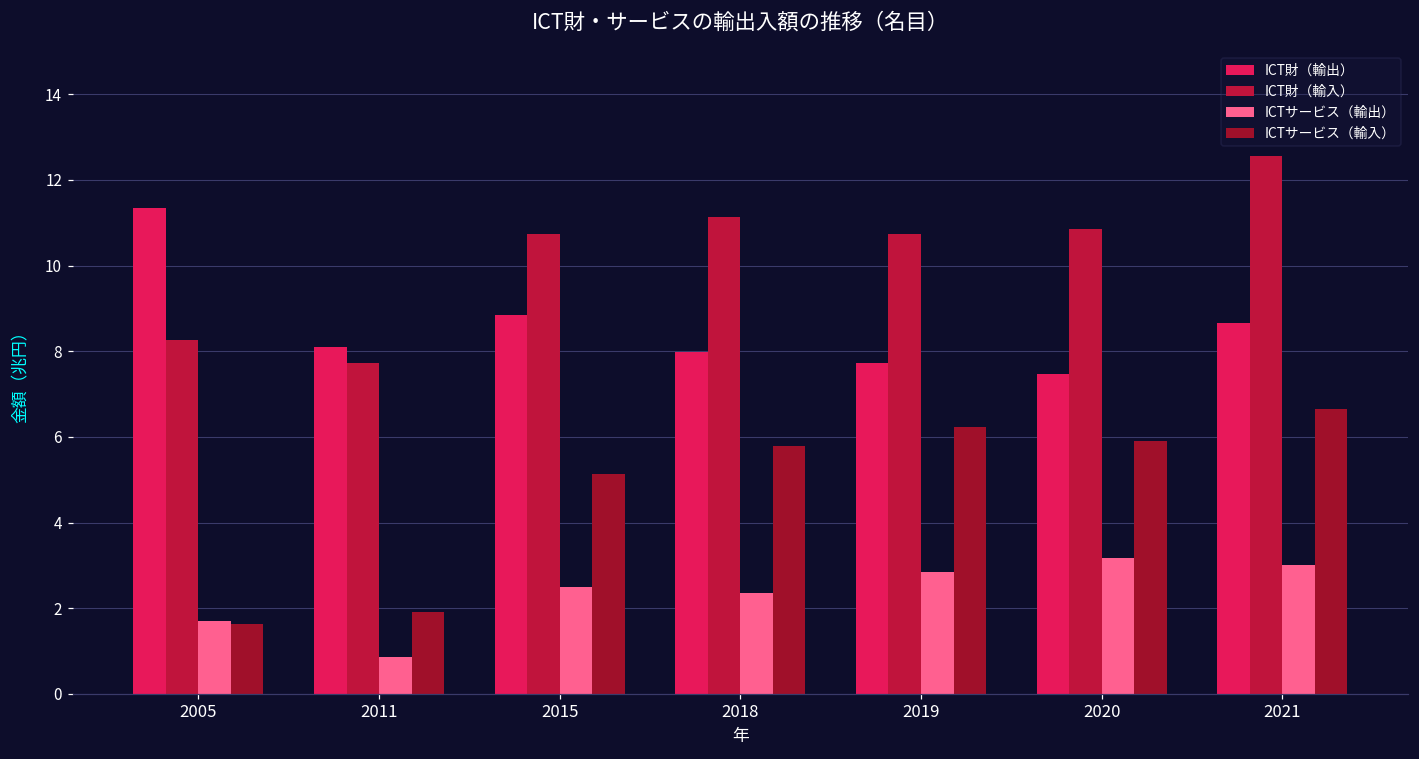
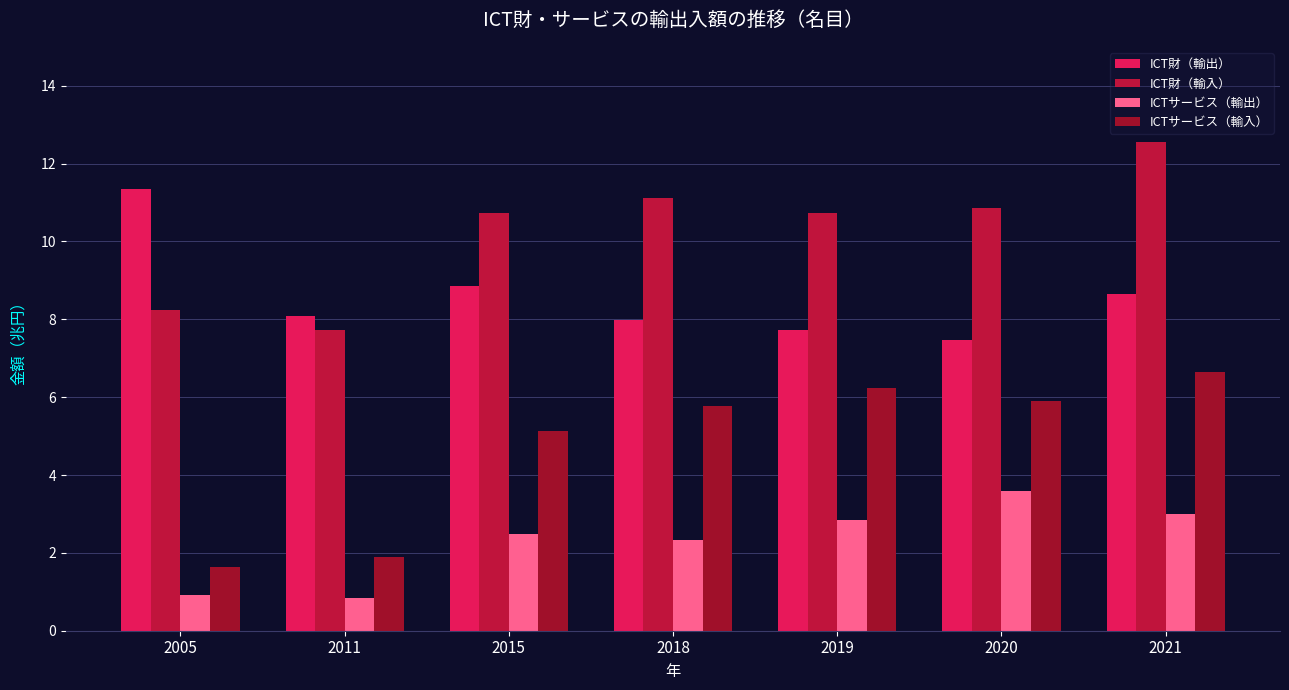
  {
    "ICTサービス（輸出）": {
-     "2005": 1.7,
+     "2005": 0.9,
      "2011": 0.9,
      "2015": 2.5,
      "2018": 2.3,
      "2019": 2.9,
-     "2020": 3.2,
+     "2020": 3.6,
      "2021": 3.0
    }
  }
